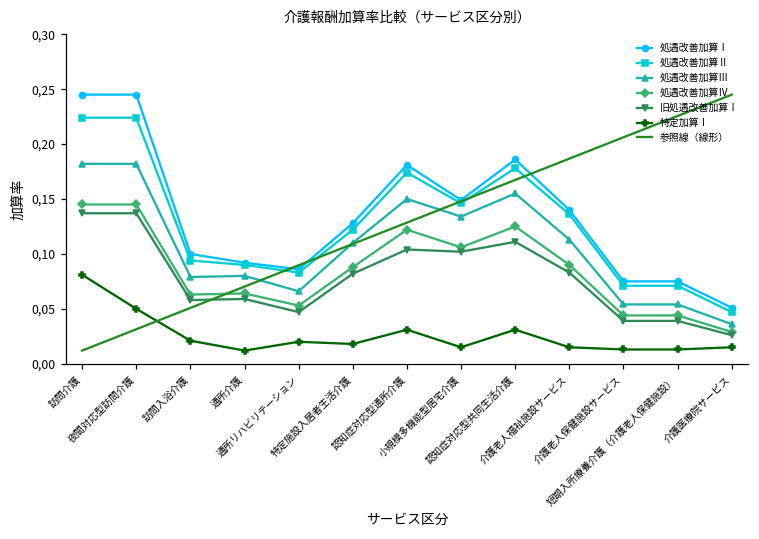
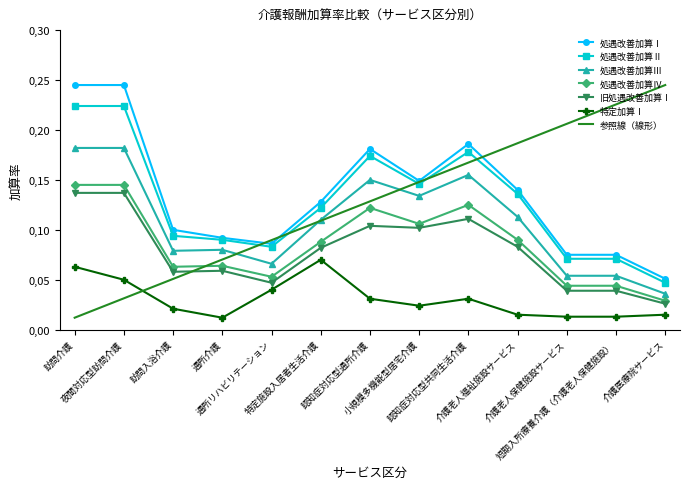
  {
    "特定加算Ⅰ": {
-     "訪問介護": 8,
+     "訪問介護": 6,
      "夜間対応型訪問介護": 5,
      "訪問入浴介護": 2,
      "通所介護": 1,
-     "通所リハビリテーション": 2,
-     "特定施設入居者生活介護": 2,
+     "通所リハビリテーション": 4,
+     "特定施設入居者生活介護": 7,
      "認知症対応型通所介護": 3,
-     "小規模多機能型居宅介護": 1.5,
+     "小規模多機能型居宅介護": 2.4,
      "認知症対応型共同生活介護": 3,
      "介護老人福祉施設サービス": 2,
      "介護老人保健施設サービス": 1,
      "短期入所療養介護（介護老人保健施設）": 1,
      "介護医療院サービス": 2
    }
  }
